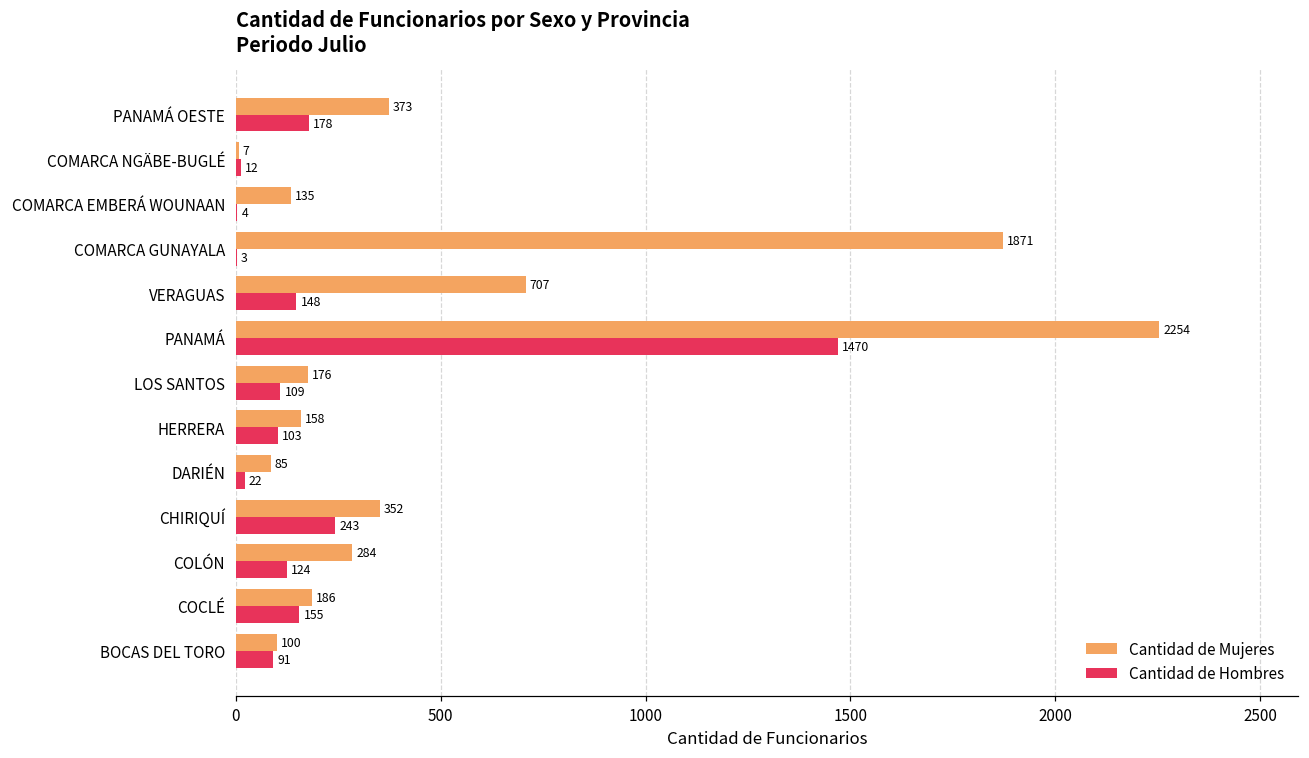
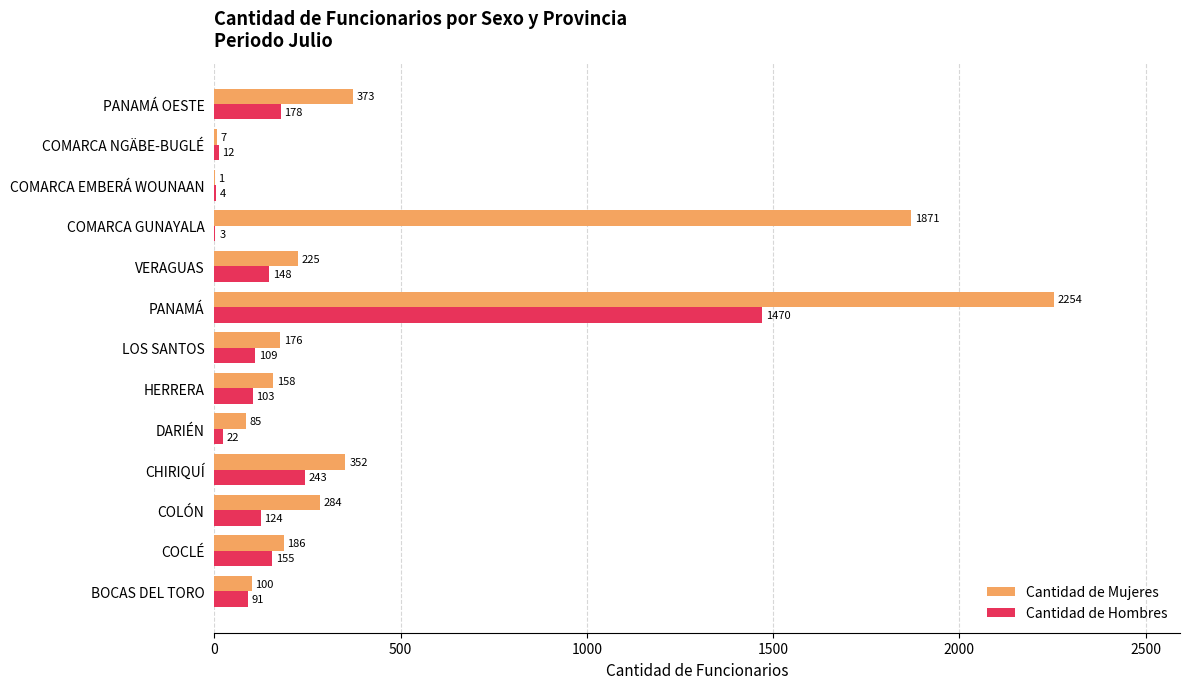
  {
    "Cantidad de Mujeres": {
      "PANAMÁ OESTE": 373,
      "COMARCA NGÄBE-BUGLÉ": 7,
-     "COMARCA EMBERÁ WOUNAAN": 135,
+     "COMARCA EMBERÁ WOUNAAN": 1,
      "COMARCA GUNAYALA": 1871,
-     "VERAGUAS": 707,
+     "VERAGUAS": 225,
      "PANAMÁ": 2254,
      "LOS SANTOS": 176,
      "HERRERA": 158,
      "DARIÉN": 85,
      "CHIRIQUÍ": 352,
      "COLÓN": 284,
      "COCLÉ": 186,
      "BOCAS DEL TORO": 100
    },
    "Cantidad de Hombres": {
      "PANAMÁ OESTE": 178,
      "COMARCA NGÄBE-BUGLÉ": 12,
      "COMARCA EMBERÁ WOUNAAN": 4,
      "COMARCA GUNAYALA": 3,
      "VERAGUAS": 148,
      "PANAMÁ": 1470,
      "LOS SANTOS": 109,
      "HERRERA": 103,
      "DARIÉN": 22,
      "CHIRIQUÍ": 243,
      "COLÓN": 124,
      "COCLÉ": 155,
      "BOCAS DEL TORO": 91
    }
  }
